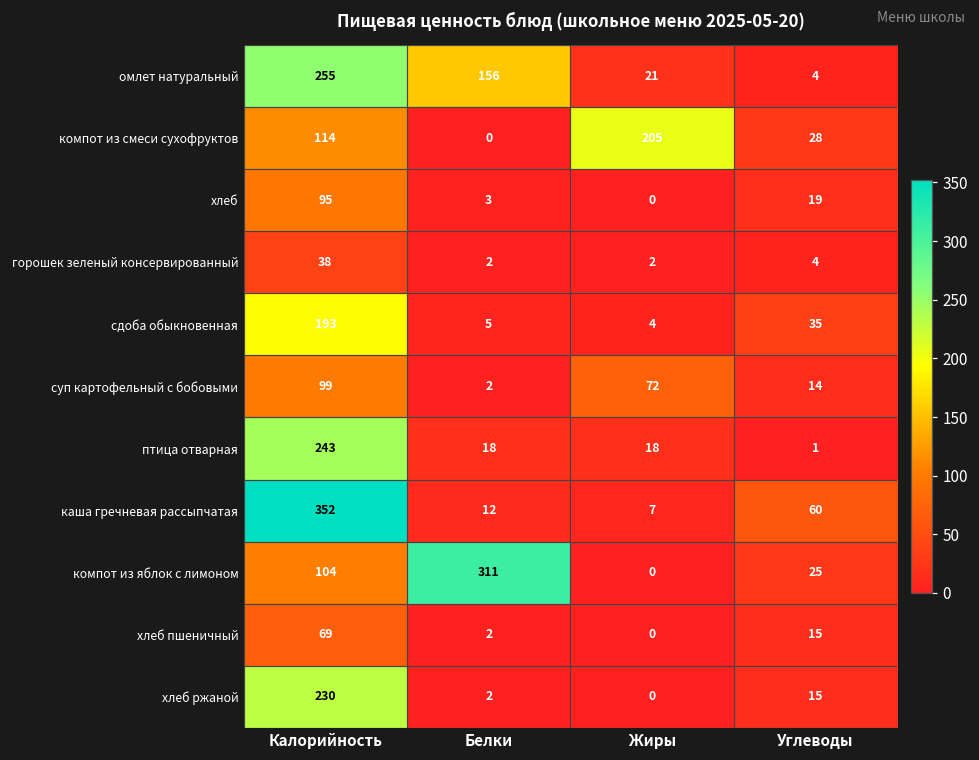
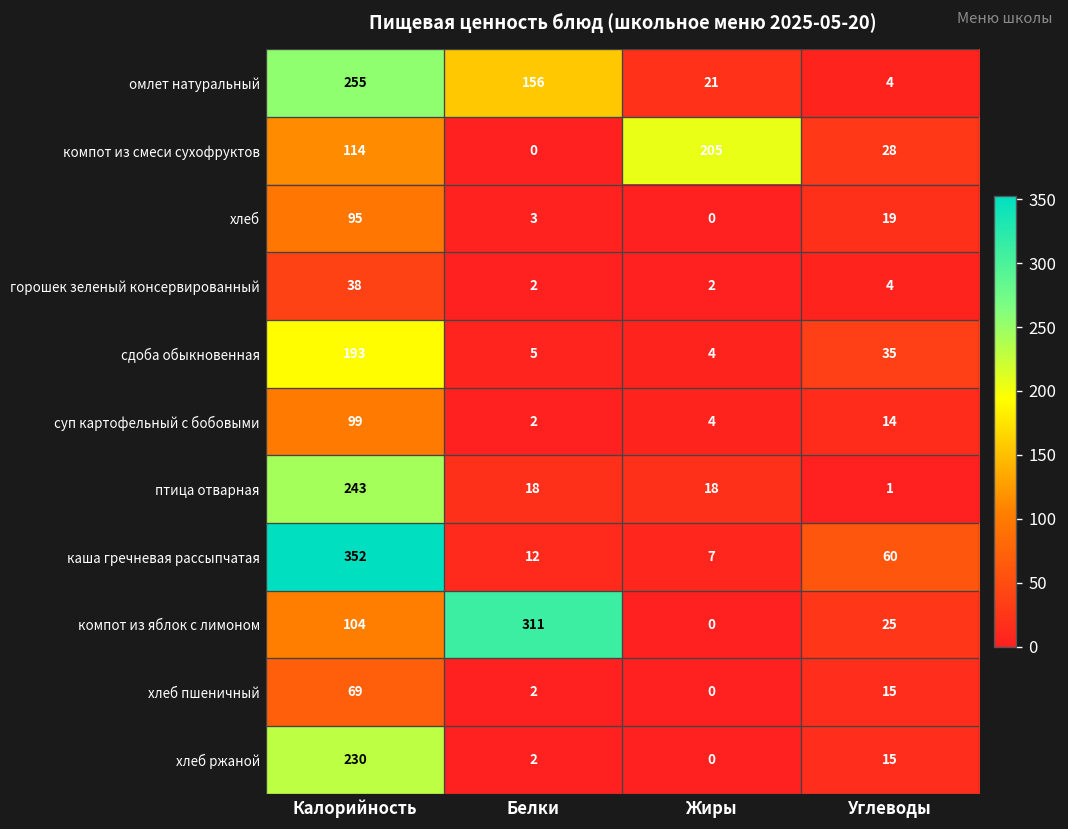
  {
    "омлет натуральный": {
      "Калорийность": 255,
      "Белки": 156,
      "Жиры": 21,
      "Углеводы": 4
    },
    "компот из смеси сухофруктов": {
      "Калорийность": 114,
      "Белки": 0,
      "Жиры": 205,
      "Углеводы": 28
    },
    "хлеб": {
      "Калорийность": 95,
      "Белки": 3,
      "Жиры": 0,
      "Углеводы": 19
    },
    "горошек зеленый консервированный": {
      "Калорийность": 38,
      "Белки": 2,
      "Жиры": 2,
      "Углеводы": 4
    },
    "сдоба обыкновенная": {
      "Калорийность": 193,
      "Белки": 5,
      "Жиры": 4,
      "Углеводы": 35
    },
    "суп картофельный с бобовыми": {
      "Калорийность": 99,
      "Белки": 2,
-     "Жиры": 72,
+     "Жиры": 4,
      "Углеводы": 14
    },
    "птица отварная": {
      "Калорийность": 243,
      "Белки": 18,
      "Жиры": 18,
      "Углеводы": 1
    },
    "каша гречневая рассыпчатая": {
      "Калорийность": 352,
      "Белки": 12,
      "Жиры": 7,
      "Углеводы": 60
    },
    "компот из яблок с лимоном": {
      "Калорийность": 104,
      "Белки": 311,
      "Жиры": 0,
      "Углеводы": 25
    },
    "хлеб пшеничный": {
      "Калорийность": 69,
      "Белки": 2,
      "Жиры": 0,
      "Углеводы": 15
    },
    "хлеб ржаной": {
      "Калорийность": 230,
      "Белки": 2,
      "Жиры": 0,
      "Углеводы": 15
    }
  }
